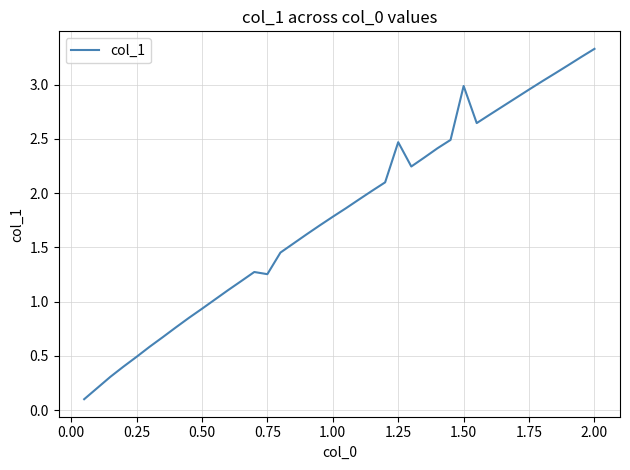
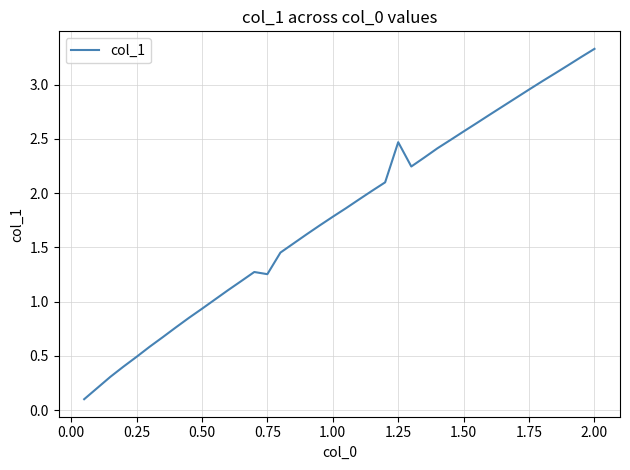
  {
    "0.25": 0.49,
    "0.50": 0.93,
    "0.75": 1.25,
    "1.00": 1.78,
    "1.25": 2.47,
-   "1.50": 2.99,
+   "1.50": 2.57,
    "1.75": 2.95,
    "2.00": 3.33
  }
